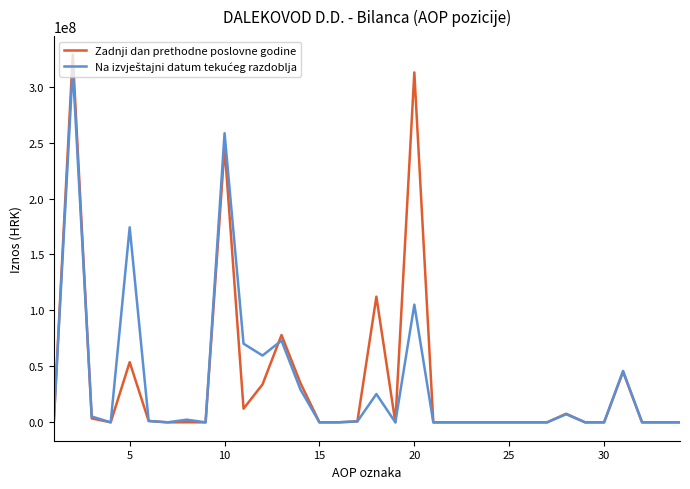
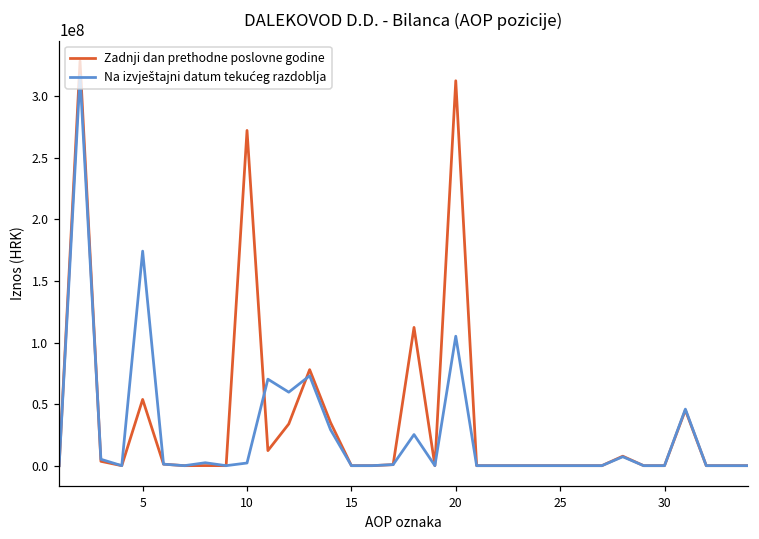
  {
    "Zadnji dan prethodne poslovne godine": {
      "5": 54000000,
-     "10": 246000000,
+     "10": 272000000,
      "20": 313000000
    },
    "Na izvještajni datum tekućeg razdoblja": {
      "5": 174000000,
-     "10": 258000000,
+     "10": 2000000,
      "20": 105000000
    }
  }
